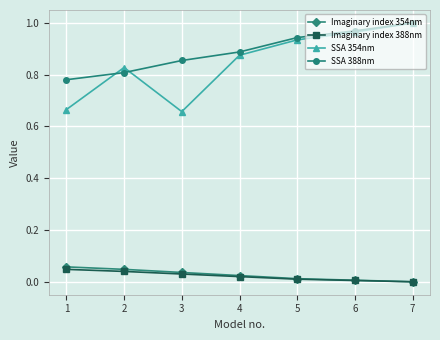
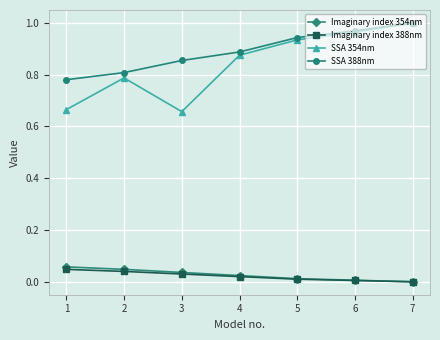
  {
    "SSA 354nm": {
      "1": 0.67,
-     "2": 0.83,
+     "2": 0.79,
      "3": 0.66,
      "4": 0.88
    }
  }
